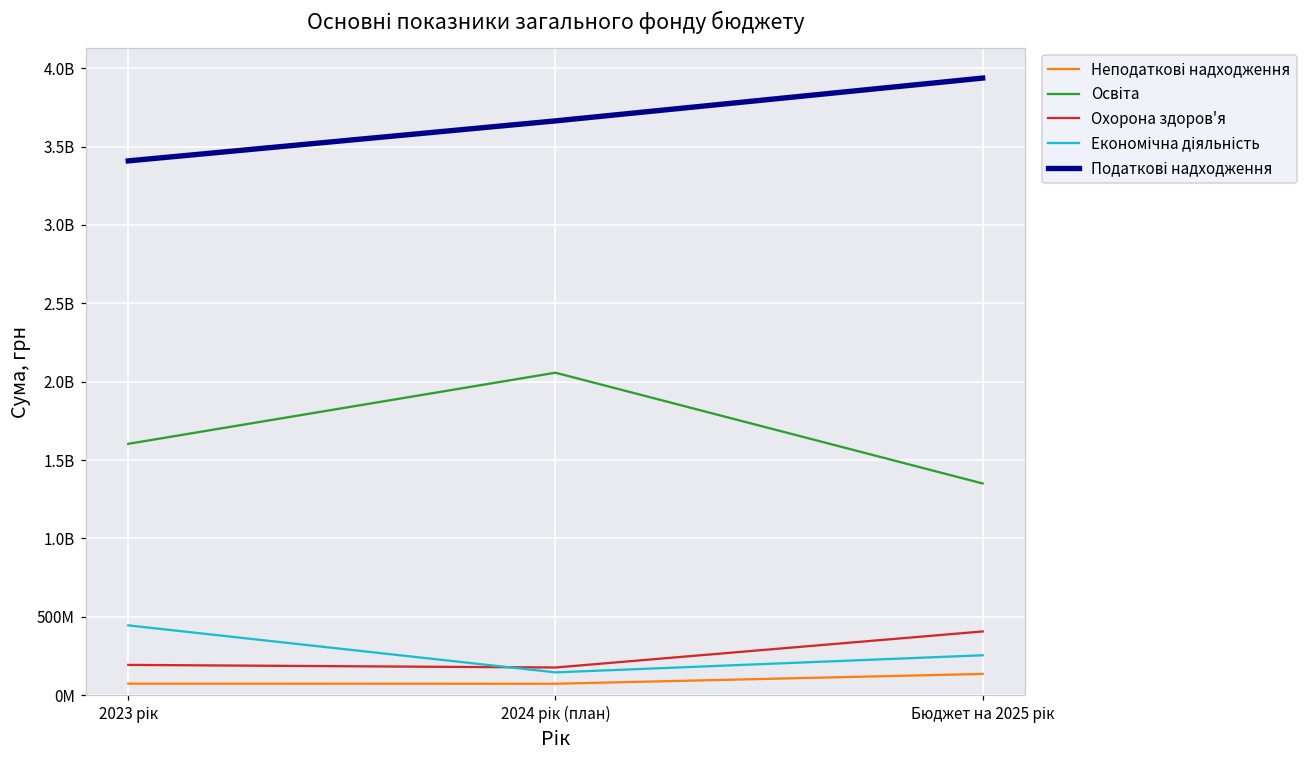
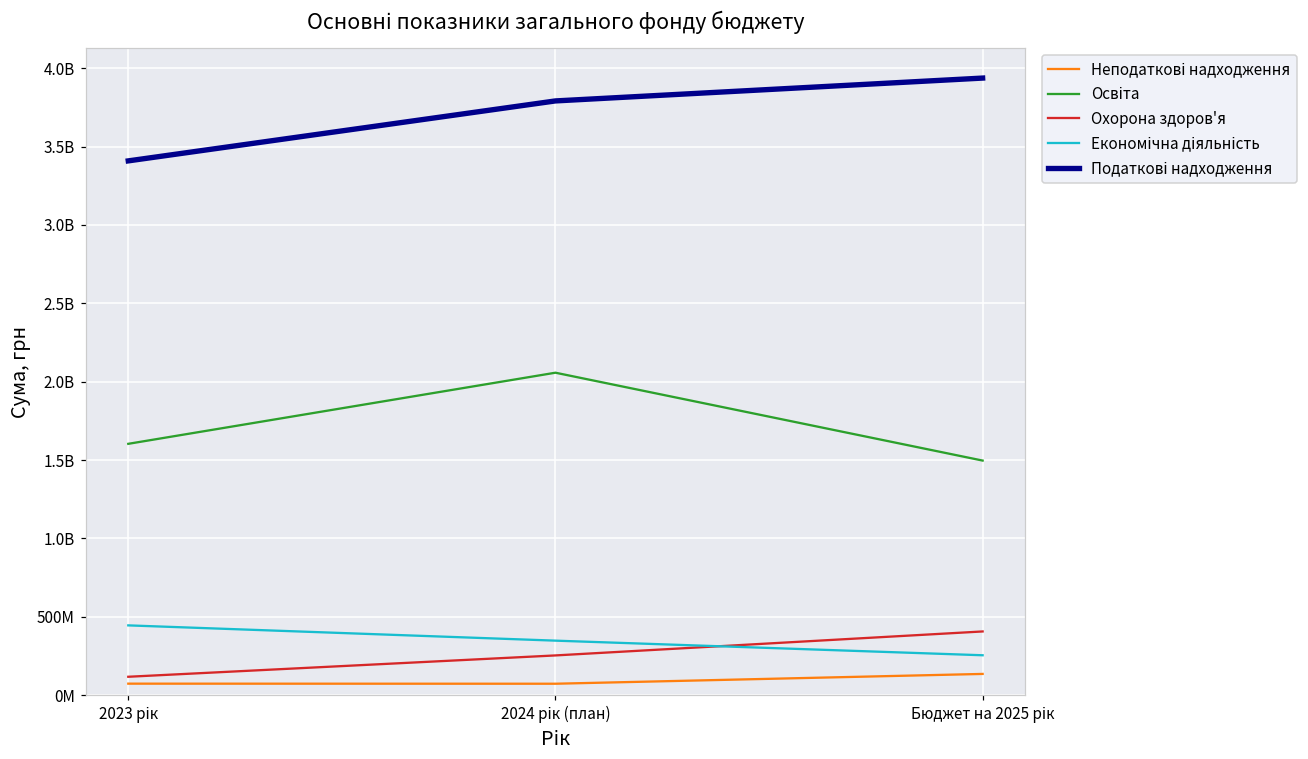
  {
    "Неподаткові надходження": {
      "2023 рік": 70000000,
      "2024 рік (план)": 70000000,
      "Бюджет на 2025 рік": 140000000
    },
    "Освіта": {
      "2023 рік": 1600000000,
      "2024 рік (план)": 2060000000,
-     "Бюджет на 2025 рік": 1350000000
+     "Бюджет на 2025 рік": 1500000000
    },
    "Охорона здоров'я": {
-     "2023 рік": 190000000,
-     "2024 рік (план)": 180000000,
+     "2023 рік": 120000000,
+     "2024 рік (план)": 250000000,
      "Бюджет на 2025 рік": 410000000
    },
    "Економічна діяльність": {
      "2023 рік": 450000000,
-     "2024 рік (план)": 150000000,
+     "2024 рік (план)": 350000000,
      "Бюджет на 2025 рік": 250000000
    },
    "Податкові надходження": {
      "2023 рік": 3410000000,
-     "2024 рік (план)": 3660000000,
+     "2024 рік (план)": 3790000000,
      "Бюджет на 2025 рік": 3940000000
    }
  }
